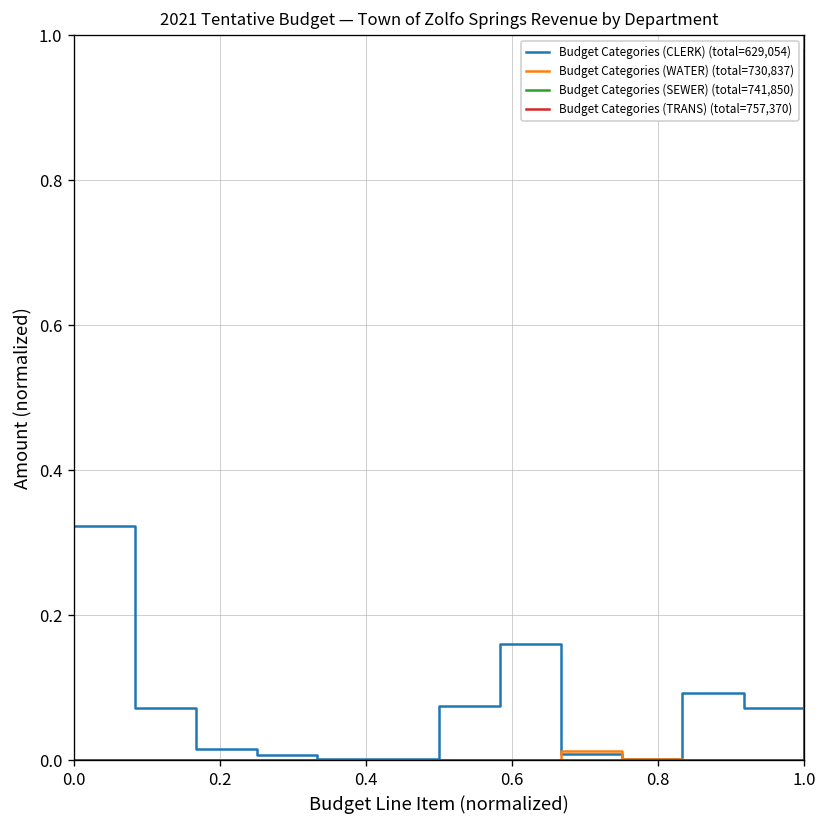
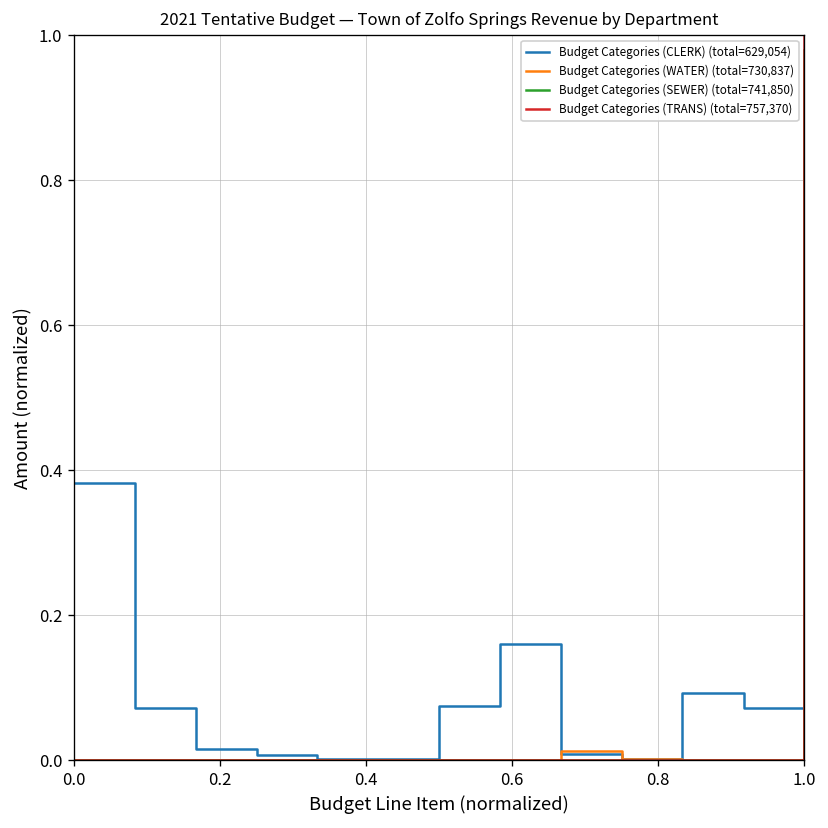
  {
    "Budget Categories (CLERK) (total=629,054)": {
-     "0.0": 0.32,
+     "0.0": 0.38,
      "1.0": 0.83
    },
    "Budget Categories (WATER) (total=730,837)": {
      "1.0": 0.96
    },
    "Budget Categories (SEWER) (total=741,850)": {
      "1.0": 0.98
    },
    "Budget Categories (TRANS) (total=757,370)": {
      "1.0": 1.00
    }
  }
